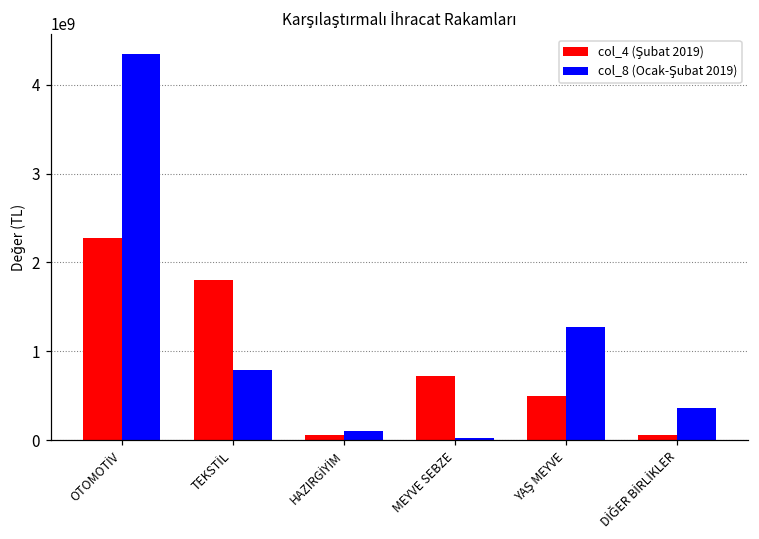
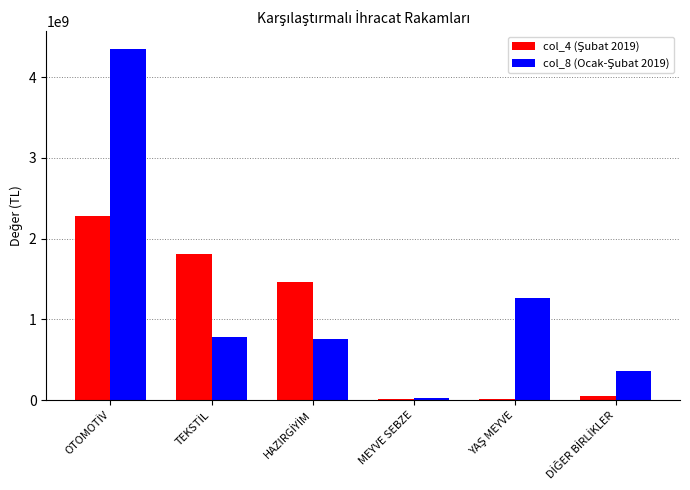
  {
    "col_4 (Şubat 2019)": {
      "OTOMOTİV": 2300000000,
      "TEKSTİL": 1800000000,
-     "HAZIRGİYİM": 100000000,
-     "MEYVE SEBZE": 700000000,
-     "YAŞ MEYVE": 500000000,
+     "HAZIRGİYİM": 1500000000,
+     "MEYVE SEBZE": 0,
+     "YAŞ MEYVE": 0,
      "DİĞER BİRLİKLER": 100000000
    },
    "col_8 (Ocak-Şubat 2019)": {
      "OTOMOTİV": 4300000000,
      "TEKSTİL": 800000000,
-     "HAZIRGİYİM": 100000000,
+     "HAZIRGİYİM": 800000000,
      "YAŞ MEYVE": 1300000000,
      "DİĞER BİRLİKLER": 400000000
    }
  }
